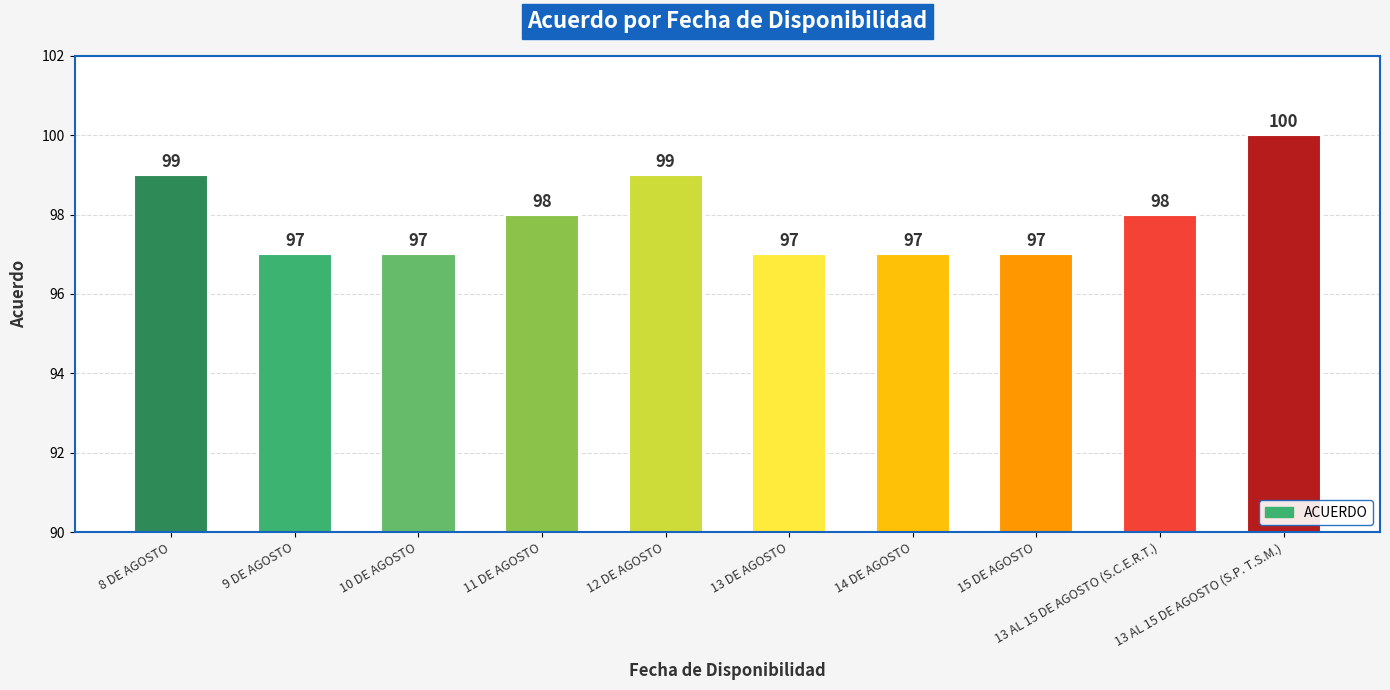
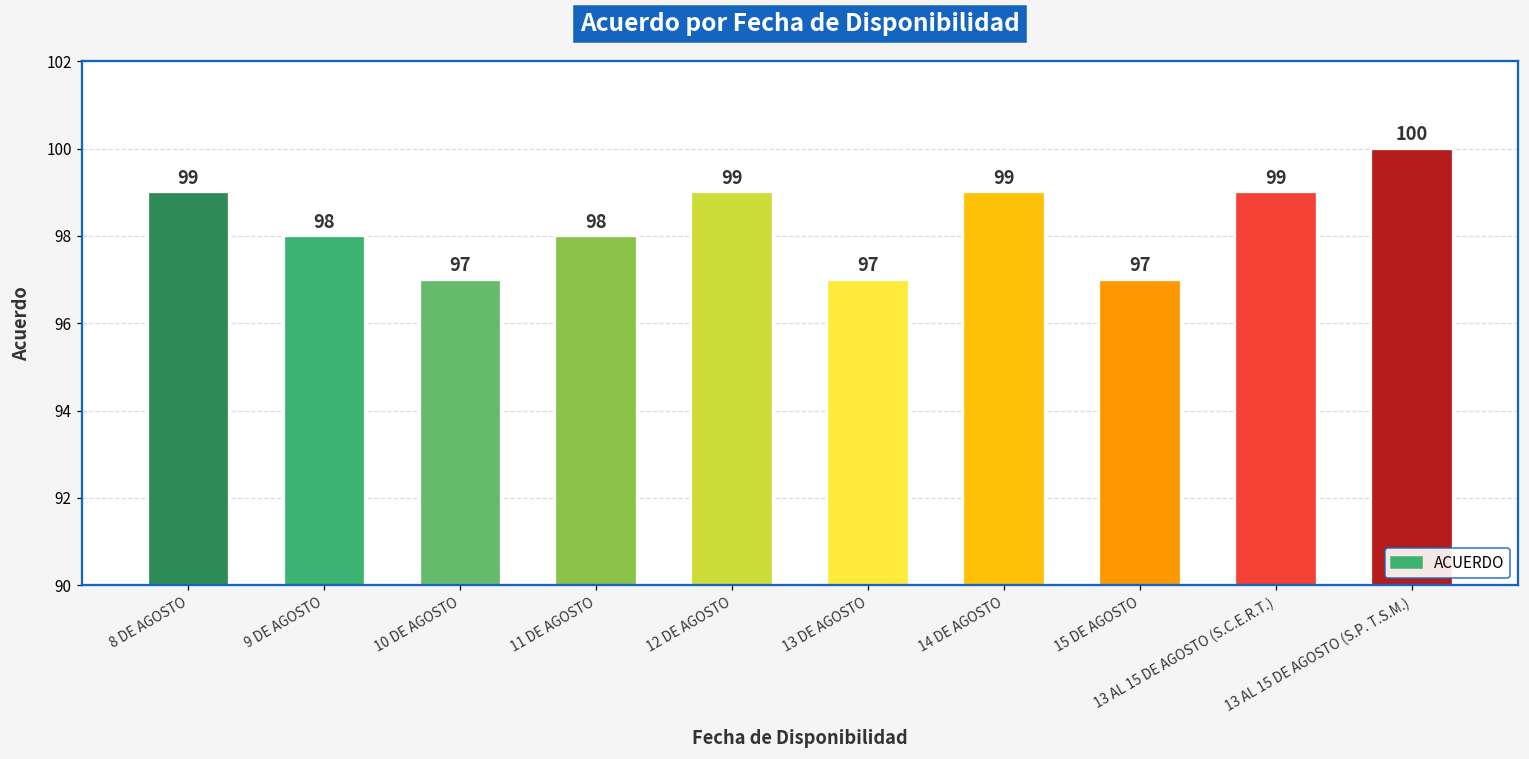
  {
    "8 DE AGOSTO": 99,
-   "9 DE AGOSTO": 97,
+   "9 DE AGOSTO": 98,
    "10 DE AGOSTO": 97,
    "11 DE AGOSTO": 98,
    "12 DE AGOSTO": 99,
    "13 DE AGOSTO": 97,
-   "14 DE AGOSTO": 97,
+   "14 DE AGOSTO": 99,
    "15 DE AGOSTO": 97,
-   "13 AL 15 DE AGOSTO (S.C.E.R.T.)": 98,
+   "13 AL 15 DE AGOSTO (S.C.E.R.T.)": 99,
    "13 AL 15 DE AGOSTO (S.P. T.S.M.)": 100
  }
